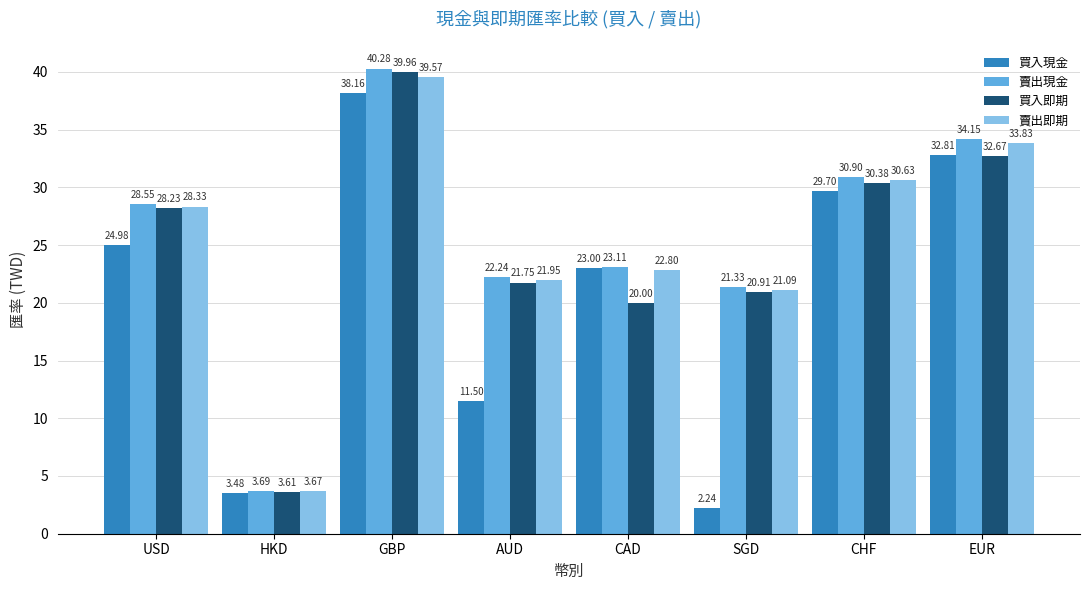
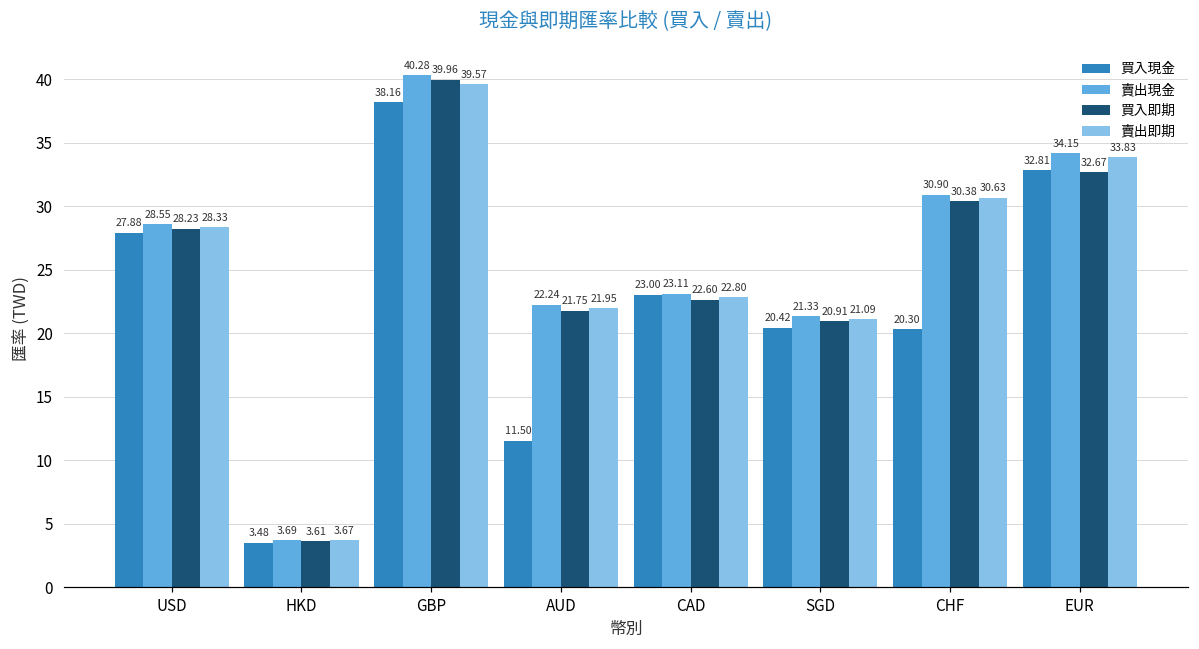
  {
    "買入現金": {
-     "USD": 24.98,
+     "USD": 27.88,
      "HKD": 3.48,
      "GBP": 38.16,
      "AUD": 11.50,
      "CAD": 23.00,
-     "SGD": 2.24,
-     "CHF": 29.70,
+     "SGD": 20.42,
+     "CHF": 20.30,
      "EUR": 32.81
    },
    "買入即期": {
      "USD": 28.23,
      "HKD": 3.61,
      "GBP": 39.96,
      "AUD": 21.75,
-     "CAD": 20.00,
+     "CAD": 22.60,
      "SGD": 20.91,
      "CHF": 30.38,
      "EUR": 32.67
    }
  }
